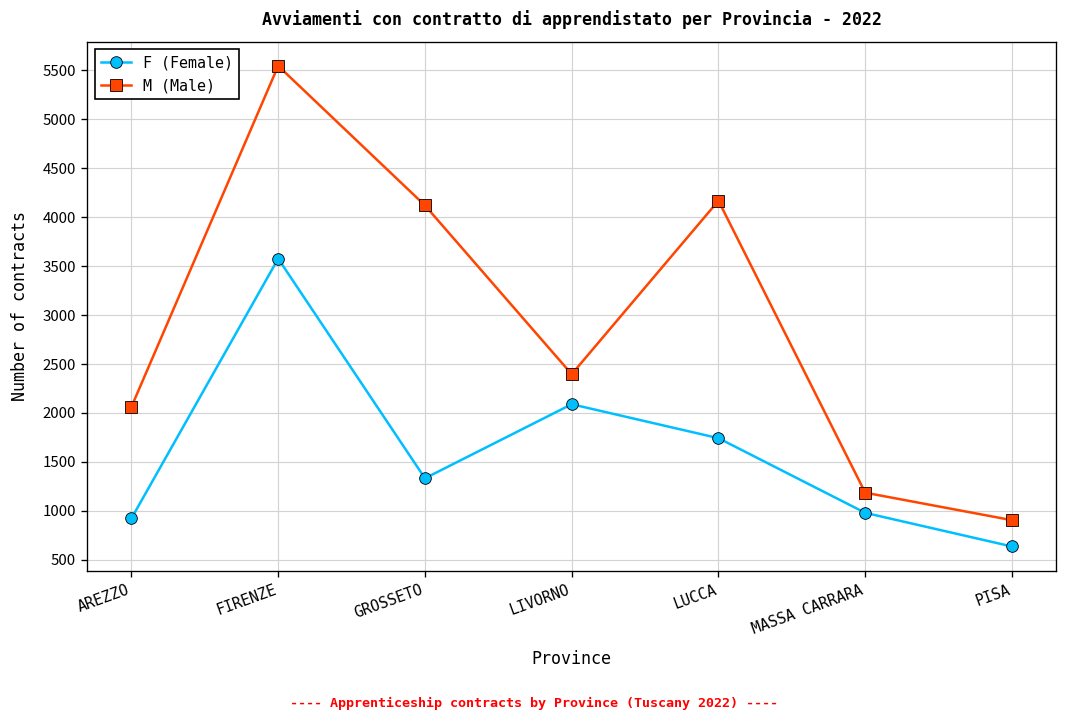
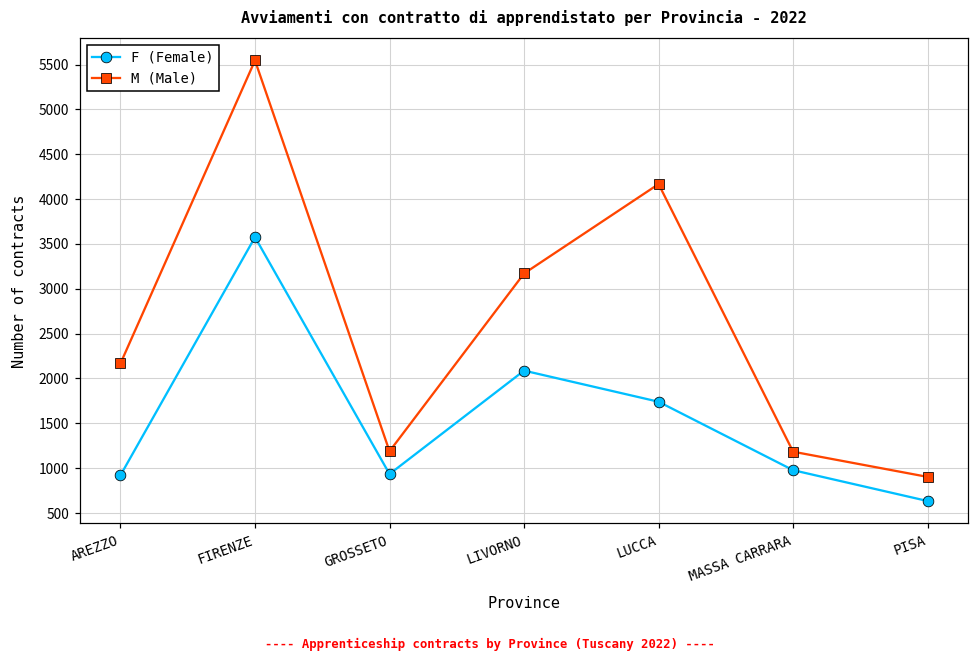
  {
    "F (Female)": {
      "AREZZO": 900,
      "FIRENZE": 3600,
-     "GROSSETO": 1300,
+     "GROSSETO": 900,
      "LIVORNO": 2100,
      "LUCCA": 1700,
      "MASSA CARRARA": 1000,
      "PISA": 600
    },
    "M (Male)": {
-     "AREZZO": 2100,
+     "AREZZO": 2200,
      "FIRENZE": 5500,
-     "GROSSETO": 4100,
-     "LIVORNO": 2400,
+     "GROSSETO": 1200,
+     "LIVORNO": 3200,
      "LUCCA": 4200,
      "MASSA CARRARA": 1200,
      "PISA": 900
    }
  }
